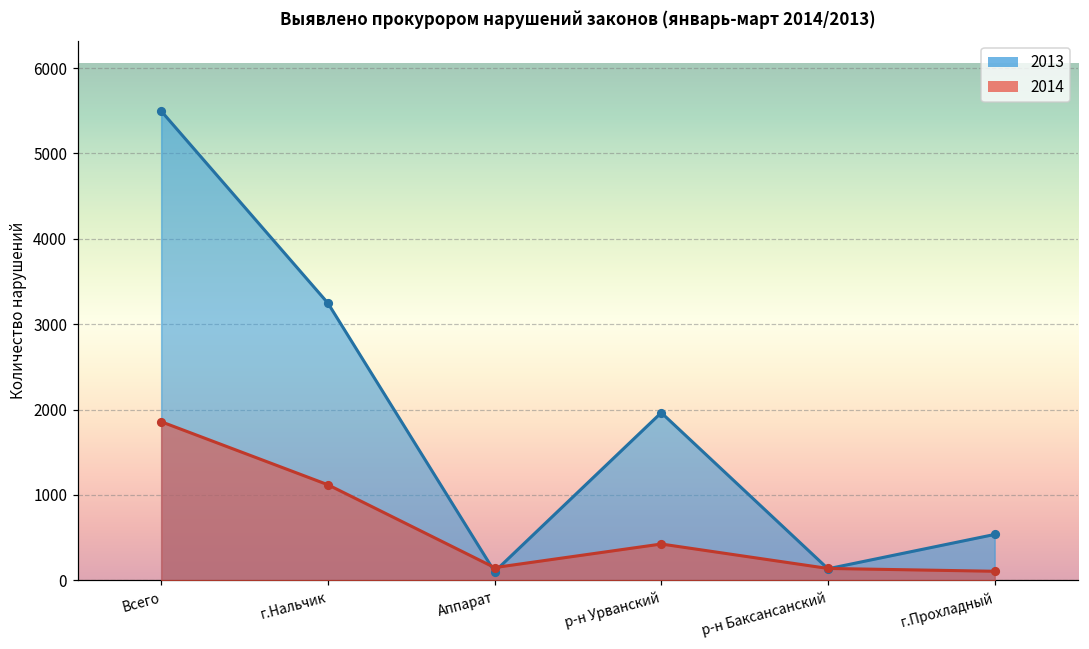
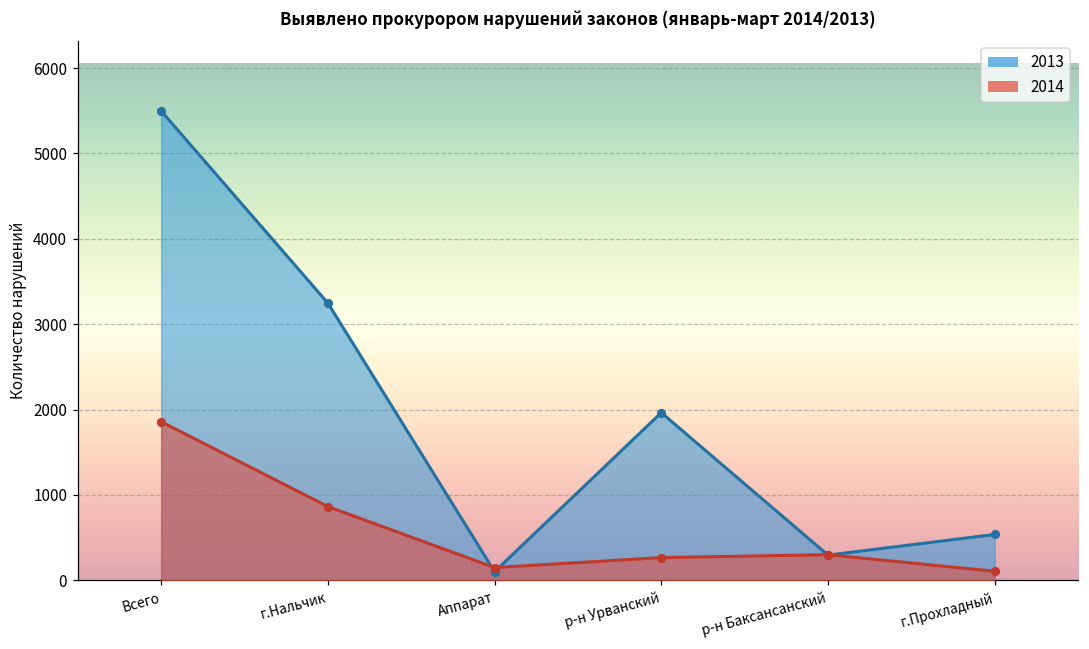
  {
    "2013": {
      "Всего": 5500,
      "г.Нальчик": 3200,
      "Аппарат": 100,
      "р-н Урванский": 2000,
-     "р-н Баксансанский": 100,
+     "р-н Баксансанский": 300,
      "г.Прохладный": 500
    },
    "2014": {
      "Всего": 1900,
-     "г.Нальчик": 1100,
+     "г.Нальчик": 900,
      "Аппарат": 200,
-     "р-н Урванский": 400,
-     "р-н Баксансанский": 100,
+     "р-н Урванский": 300,
+     "р-н Баксансанский": 300,
      "г.Прохладный": 100
    }
  }
